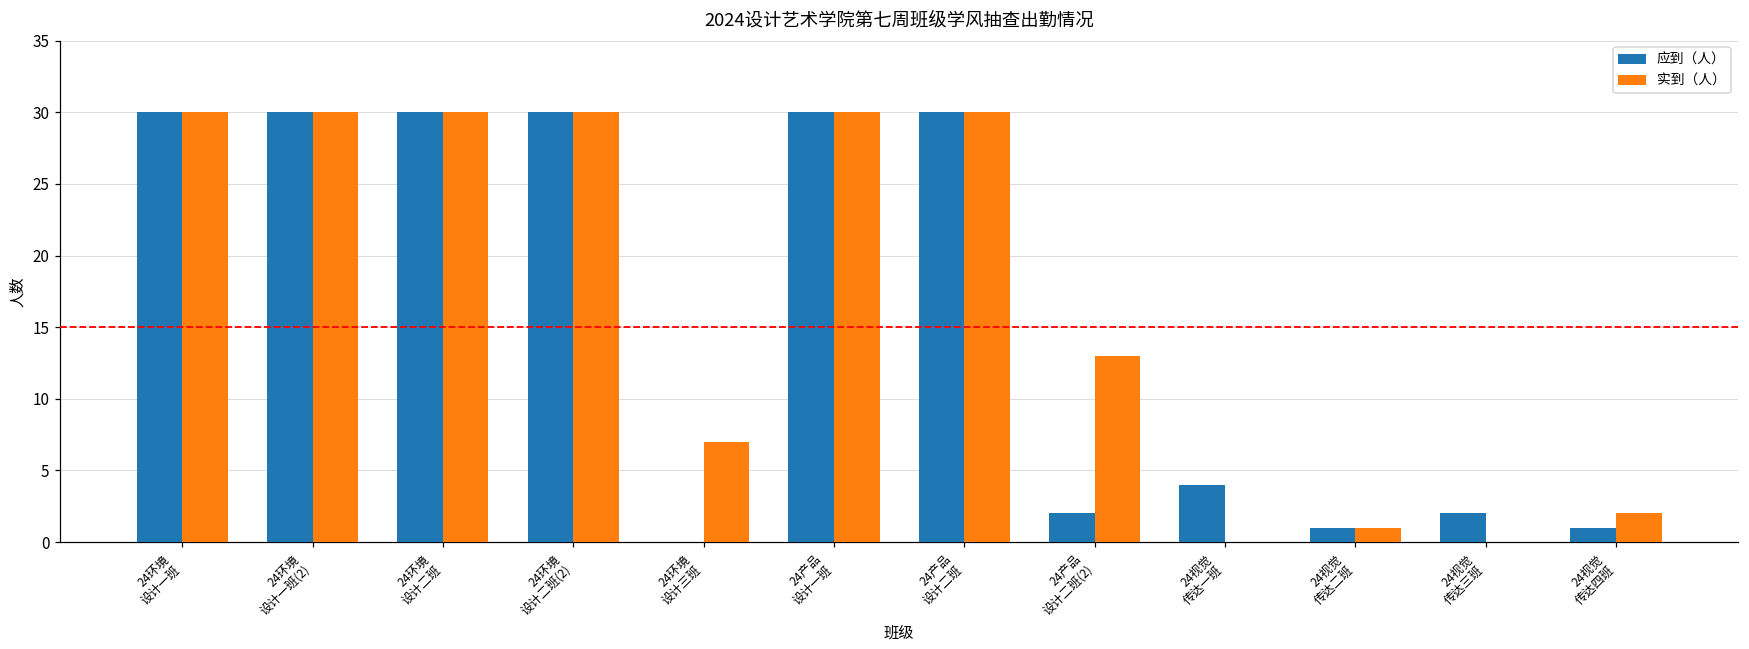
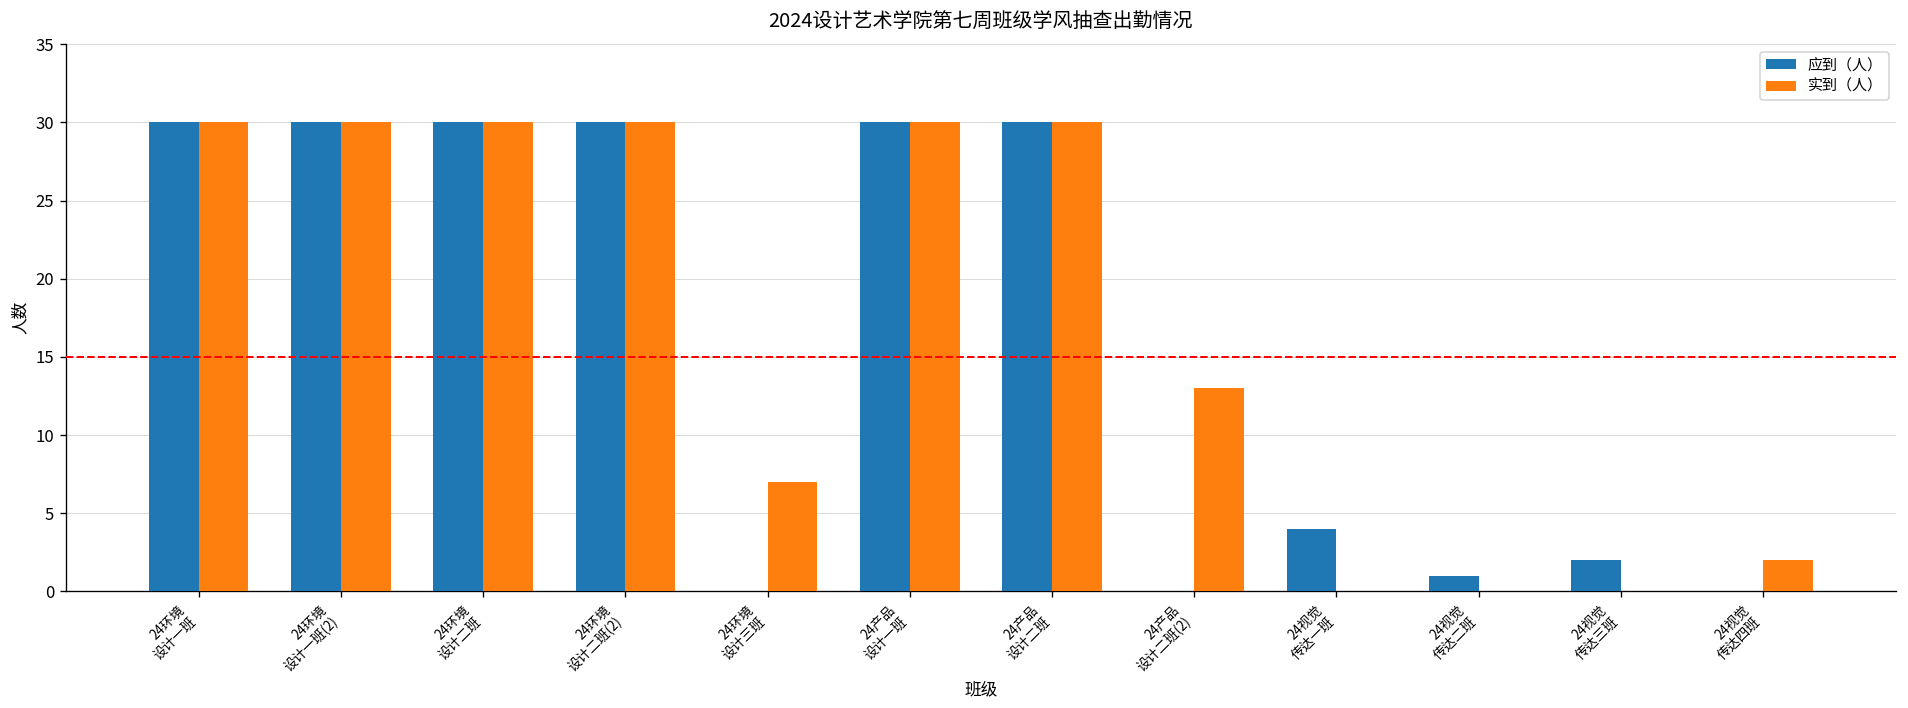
  {
    "应到（人）": {
      "24环境 设计一班": 30,
      "24环境 设计一班(2)": 30,
      "24环境 设计二班": 30,
      "24环境 设计二班(2)": 30,
      "24环境 设计三班": 0,
      "24产品 设计一班": 30,
      "24产品 设计二班": 30,
-     "24产品 设计二班(2)": 2,
+     "24产品 设计二班(2)": 0,
      "24视觉 传达一班": 4,
      "24视觉 传达二班": 1,
      "24视觉 传达三班": 2,
-     "24视觉 传达四班": 1
+     "24视觉 传达四班": 0
    },
    "实到（人）": {
      "24环境 设计一班": 30,
      "24环境 设计一班(2)": 30,
      "24环境 设计二班": 30,
      "24环境 设计二班(2)": 30,
      "24环境 设计三班": 7,
      "24产品 设计一班": 30,
      "24产品 设计二班": 30,
      "24产品 设计二班(2)": 13,
      "24视觉 传达一班": 0,
-     "24视觉 传达二班": 1,
+     "24视觉 传达二班": 0,
      "24视觉 传达三班": 0,
      "24视觉 传达四班": 2
    }
  }
